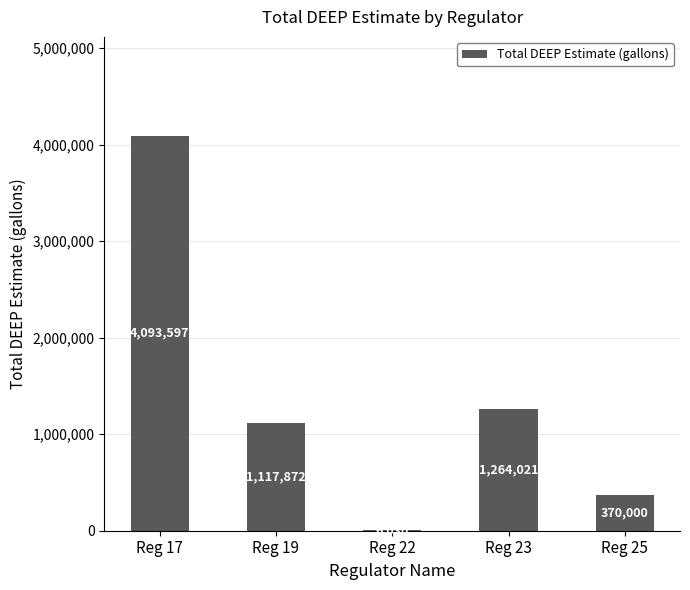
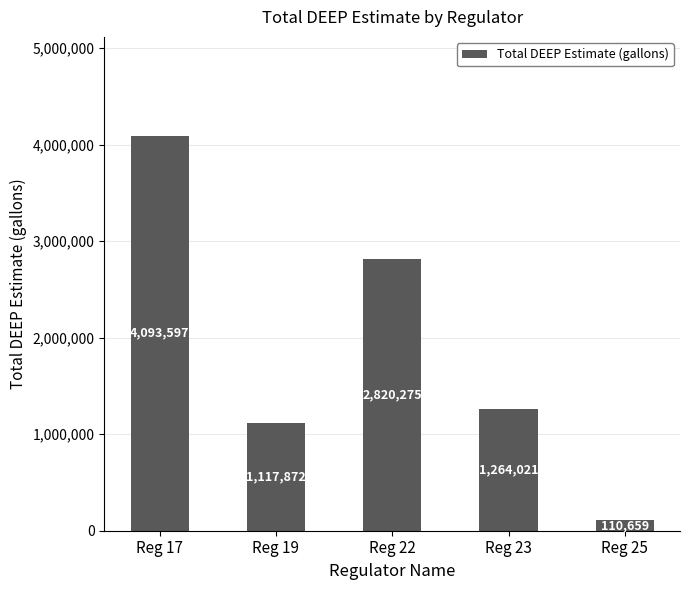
  {
    "Reg 17": "4,093,597",
    "Reg 19": "1,117,872",
-   "Reg 22": "0",
+   "Reg 22": "2,800,000",
    "Reg 23": "1,264,021",
-   "Reg 25": "370,000"
+   "Reg 25": "110,659"
  }
